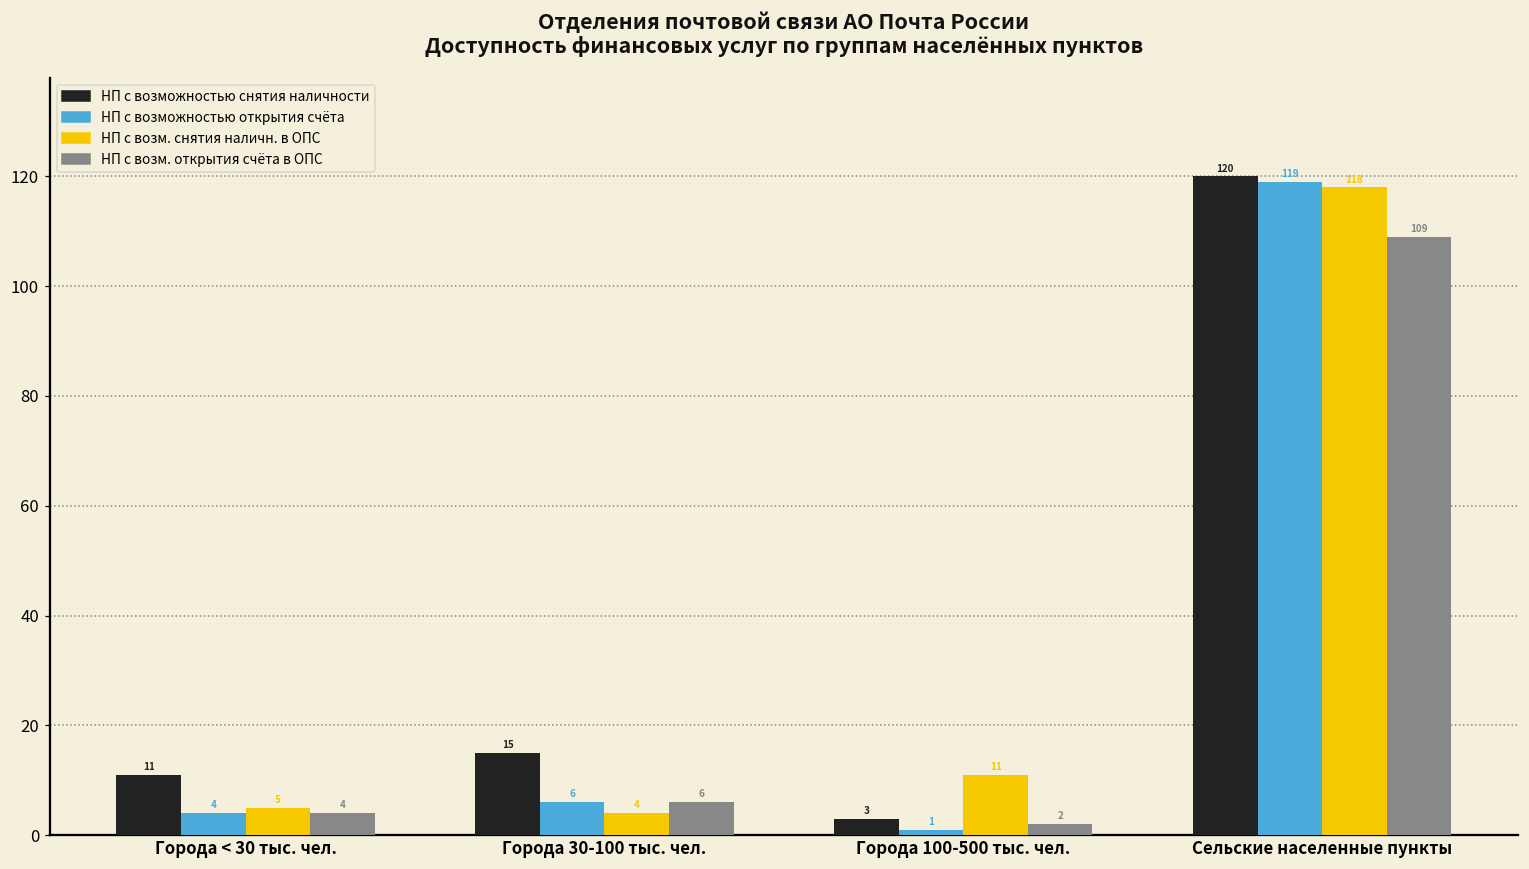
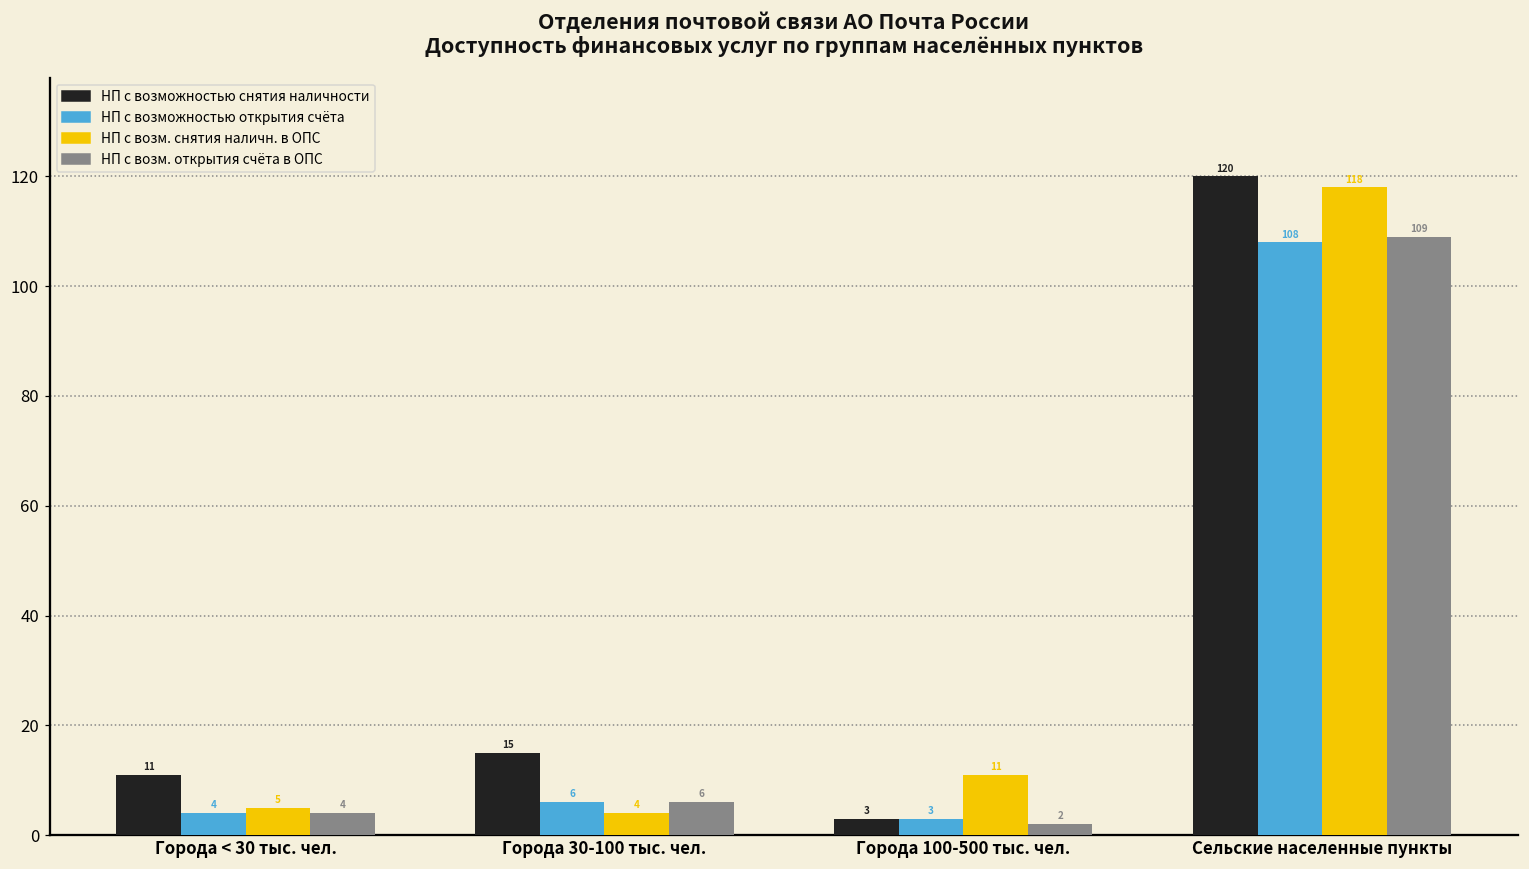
  {
    "НП с возможностью снятия наличности": {
      "Города < 30 тыс. чел.": 11,
      "Города 30-100 тыс. чел.": 15,
      "Города 100-500 тыс. чел.": 3,
      "Сельские населенные пункты": 120
    },
    "НП с возможностью открытия счёта": {
      "Города < 30 тыс. чел.": 4,
      "Города 30-100 тыс. чел.": 6,
-     "Города 100-500 тыс. чел.": 1,
-     "Сельские населенные пункты": 119
+     "Города 100-500 тыс. чел.": 3,
+     "Сельские населенные пункты": 108
    },
    "НП с возм. снятия наличн. в ОПС": {
      "Города < 30 тыс. чел.": 5,
      "Города 30-100 тыс. чел.": 4,
      "Города 100-500 тыс. чел.": 11,
      "Сельские населенные пункты": 118
    },
    "НП с возм. открытия счёта в ОПС": {
      "Города < 30 тыс. чел.": 4,
      "Города 30-100 тыс. чел.": 6,
      "Города 100-500 тыс. чел.": 2,
      "Сельские населенные пункты": 109
    }
  }
